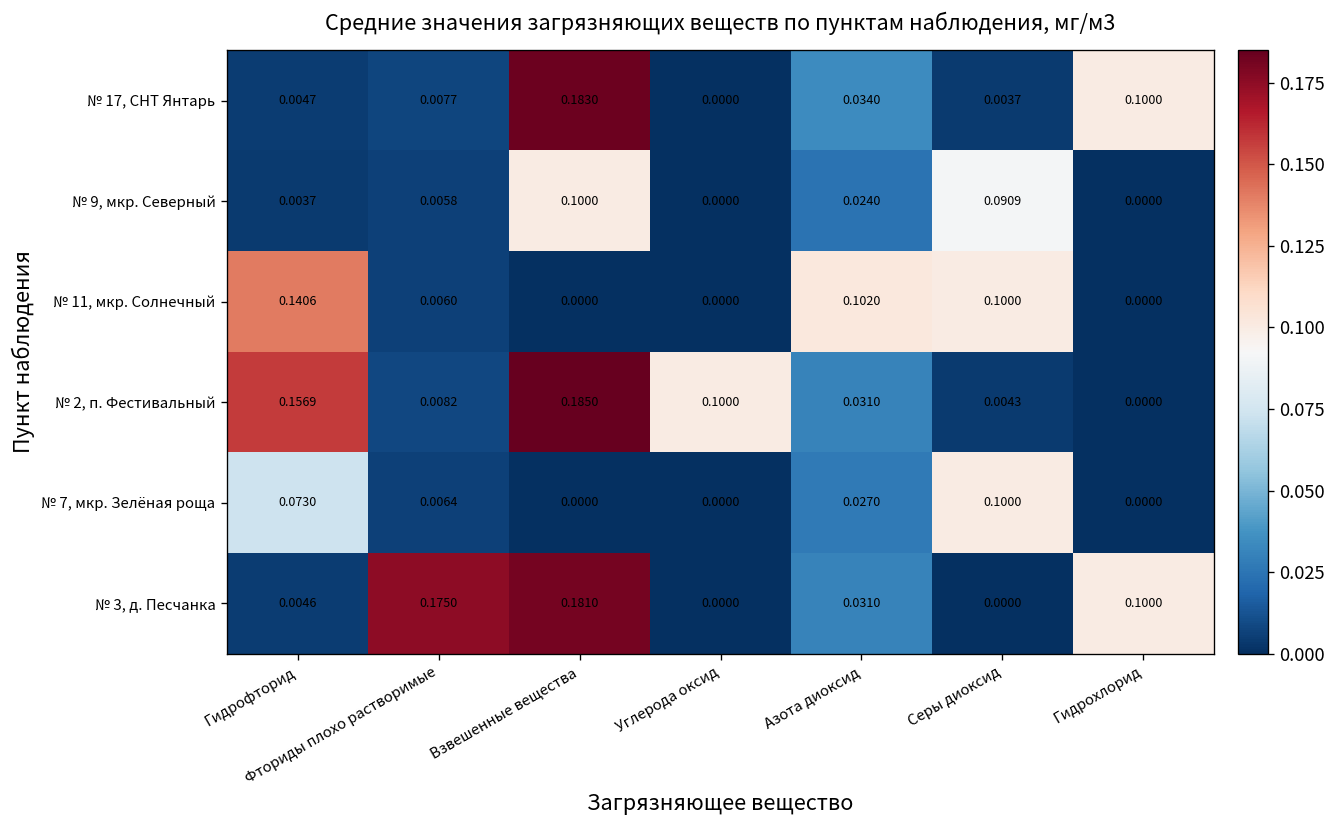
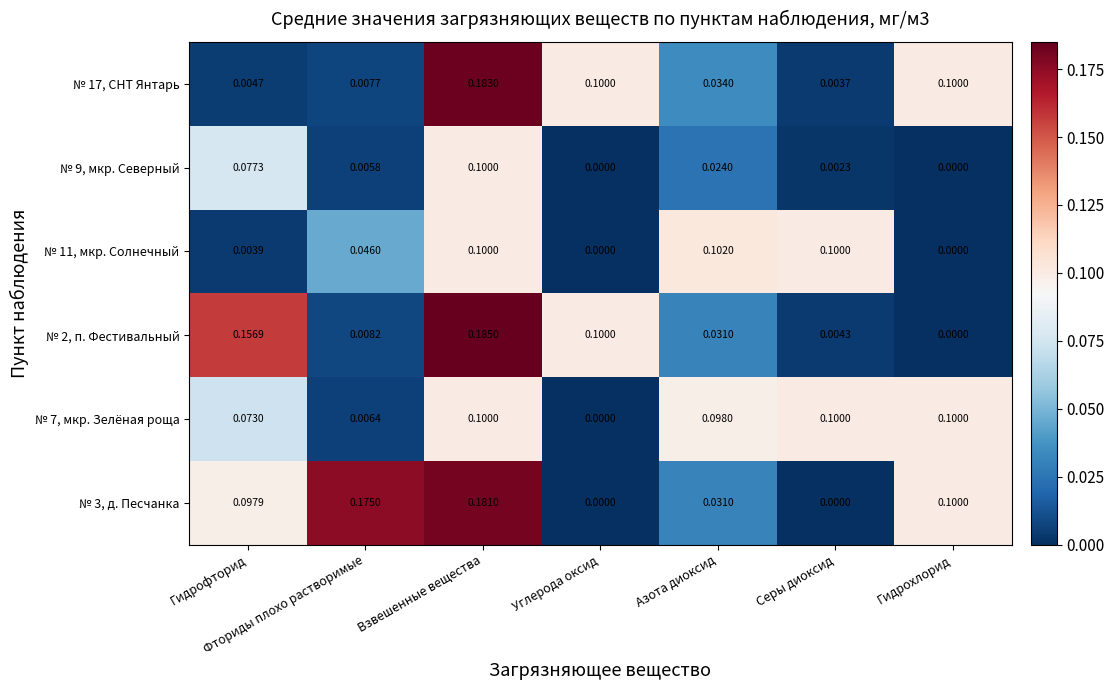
  {
    "№ 17, СНТ Янтарь": {
      "Гидрофторид": 0.0047,
      "Фториды плохо растворимые": 0.0077,
      "Взвешенные вещества": 0.1830,
-     "Углерода оксид": 0.0000,
+     "Углерода оксид": 0.1000,
      "Азота диоксид": 0.0340,
      "Серы диоксид": 0.0037,
      "Гидрохлорид": 0.1000
    },
    "№ 9, мкр. Северный": {
-     "Гидрофторид": 0.0037,
+     "Гидрофторид": 0.0773,
      "Фториды плохо растворимые": 0.0058,
      "Взвешенные вещества": 0.1000,
      "Углерода оксид": 0.0000,
      "Азота диоксид": 0.0240,
-     "Серы диоксид": 0.0909,
+     "Серы диоксид": 0.0023,
      "Гидрохлорид": 0.0000
    },
    "№ 11, мкр. Солнечный": {
-     "Гидрофторид": 0.1406,
-     "Фториды плохо растворимые": 0.0060,
-     "Взвешенные вещества": 0.0000,
+     "Гидрофторид": 0.0039,
+     "Фториды плохо растворимые": 0.0460,
+     "Взвешенные вещества": 0.1000,
      "Углерода оксид": 0.0000,
      "Азота диоксид": 0.1020,
      "Серы диоксид": 0.1000,
      "Гидрохлорид": 0.0000
    },
    "№ 2, п. Фестивальный": {
      "Гидрофторид": 0.1569,
      "Фториды плохо растворимые": 0.0082,
      "Взвешенные вещества": 0.1850,
      "Углерода оксид": 0.1000,
      "Азота диоксид": 0.0310,
      "Серы диоксид": 0.0043,
      "Гидрохлорид": 0.0000
    },
    "№ 7, мкр. Зелёная роща": {
      "Гидрофторид": 0.0730,
      "Фториды плохо растворимые": 0.0064,
-     "Взвешенные вещества": 0.0000,
+     "Взвешенные вещества": 0.1000,
      "Углерода оксид": 0.0000,
-     "Азота диоксид": 0.0270,
+     "Азота диоксид": 0.0980,
      "Серы диоксид": 0.1000,
-     "Гидрохлорид": 0.0000
+     "Гидрохлорид": 0.1000
    },
    "№ 3, д. Песчанка": {
-     "Гидрофторид": 0.0046,
+     "Гидрофторид": 0.0979,
      "Фториды плохо растворимые": 0.1750,
      "Взвешенные вещества": 0.1810,
      "Углерода оксид": 0.0000,
      "Азота диоксид": 0.0310,
      "Серы диоксид": 0.0000,
      "Гидрохлорид": 0.1000
    }
  }
